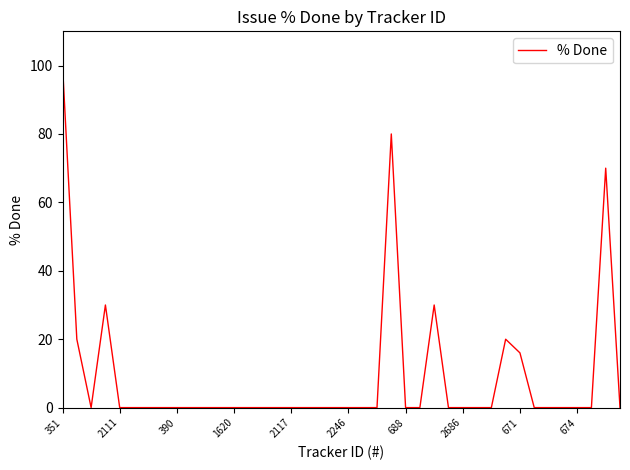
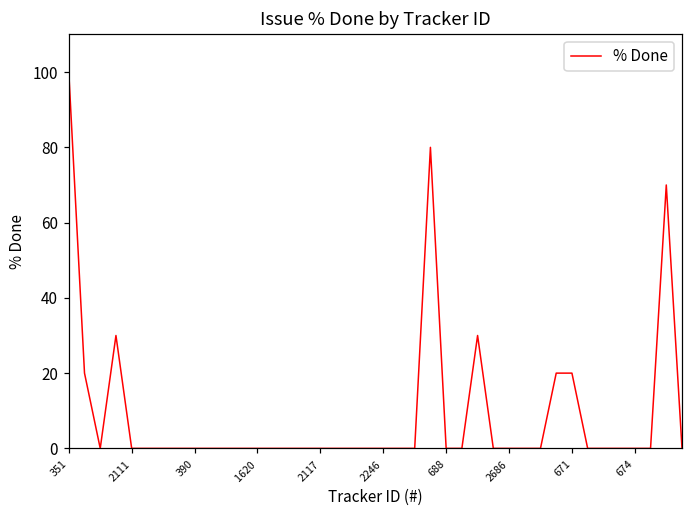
  {
    "351": 100,
    "2111": 0,
    "390": 0,
    "1620": 0,
    "2117": 0,
    "2246": 0,
    "688": 0,
    "2686": 0,
-   "671": 16,
+   "671": 20,
    "674": 0
  }
